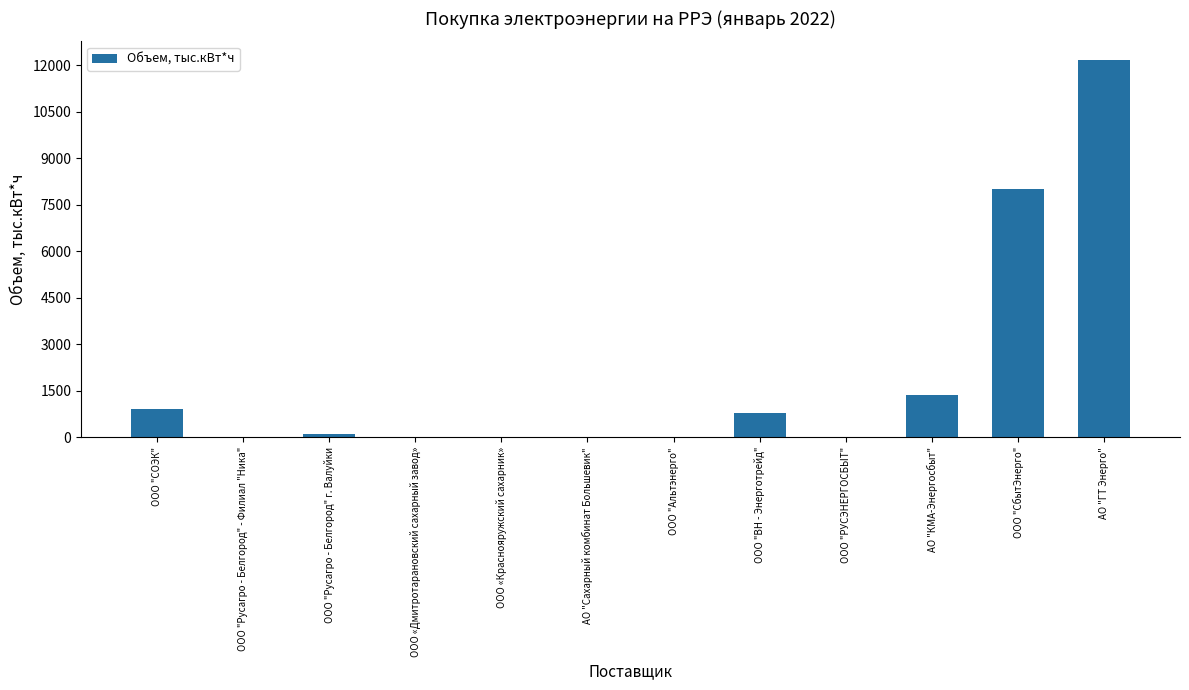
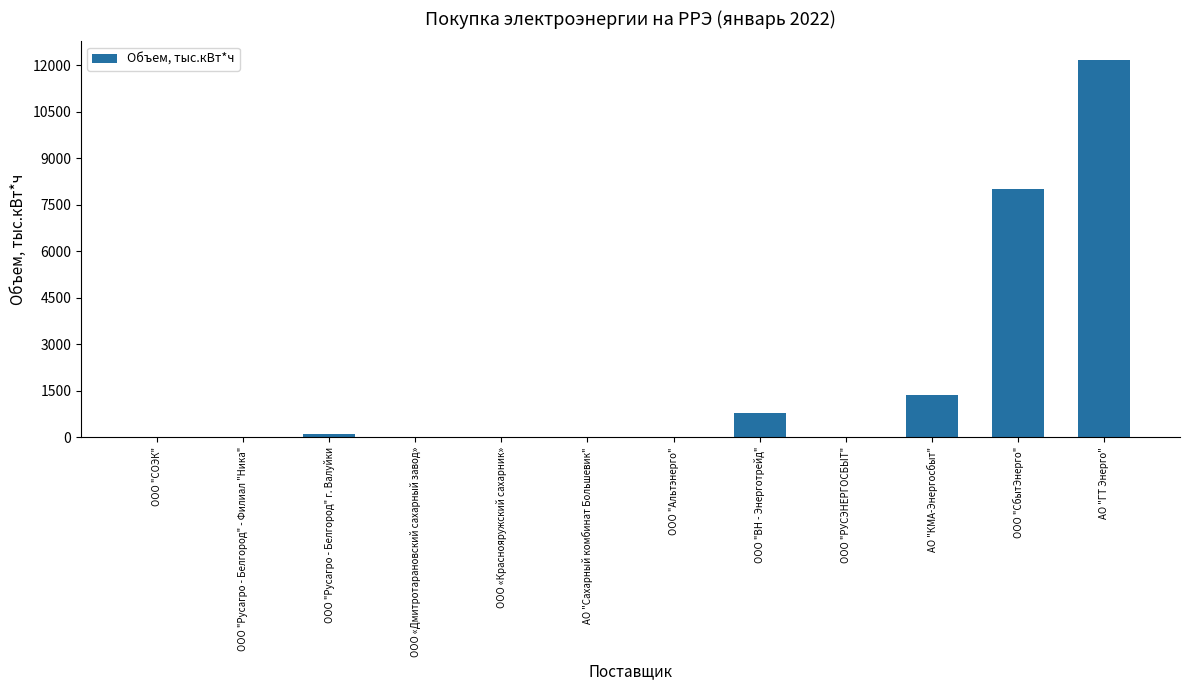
  {
-   "ООО \"СОЭК\"": 900,
+   "ООО \"СОЭК\"": 0,
    "ООО \"Русагро - Белгород\" г. Валуйки": 100,
    "ООО «Дмитротарановский сахарный завод»": 0,
    "ООО «Краснояружский сахарник»": 0,
    "АО \"Сахарный комбинат Большевик\"": 0,
    "ООО \"ВН - Энерготрейд\"": 800,
    "АО \"КМА-Энергосбыт\"": 1400,
    "ООО \"СбытЭнерго\"": 8000,
    "АО \"ГТ Энерго\"": 12200
  }
